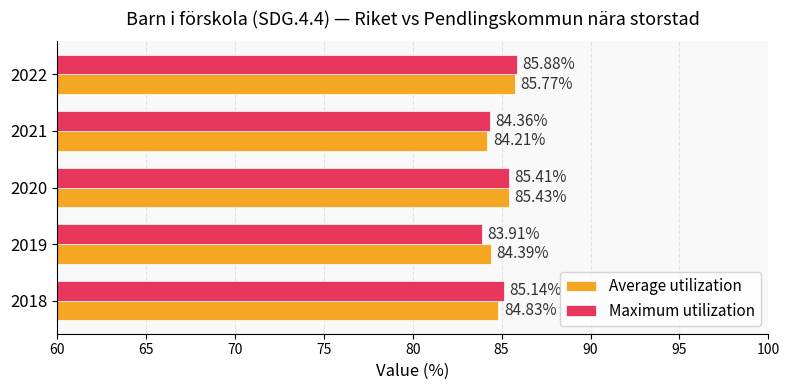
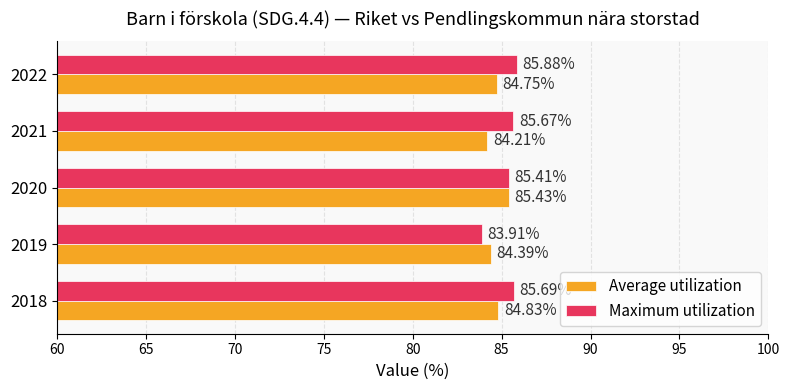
  {
    "Average utilization": {
-     "2022": "85.77%",
+     "2022": "84.75%",
      "2021": "84.21%",
      "2020": "85.43%",
      "2019": "84.39%",
      "2018": "84.83%"
    },
    "Maximum utilization": {
      "2022": "85.88%",
-     "2021": "84.36%",
+     "2021": "85.67%",
      "2020": "85.41%",
      "2019": "83.91%",
-     "2018": "85.1"
+     "2018": "85.7"
    }
  }
